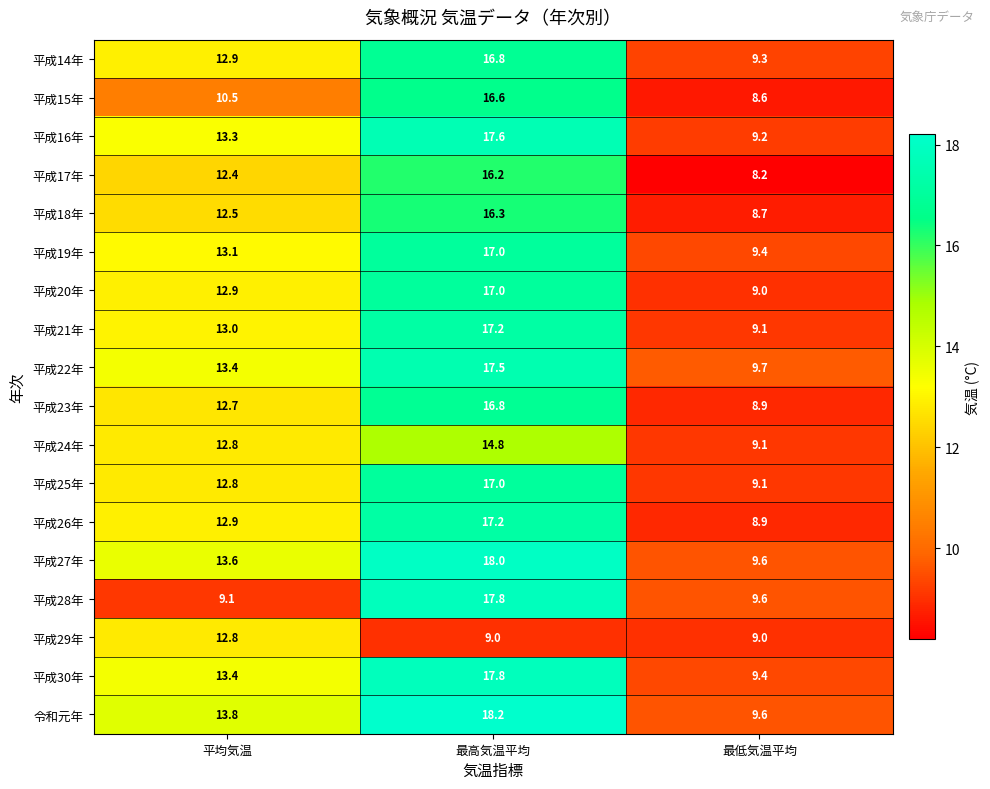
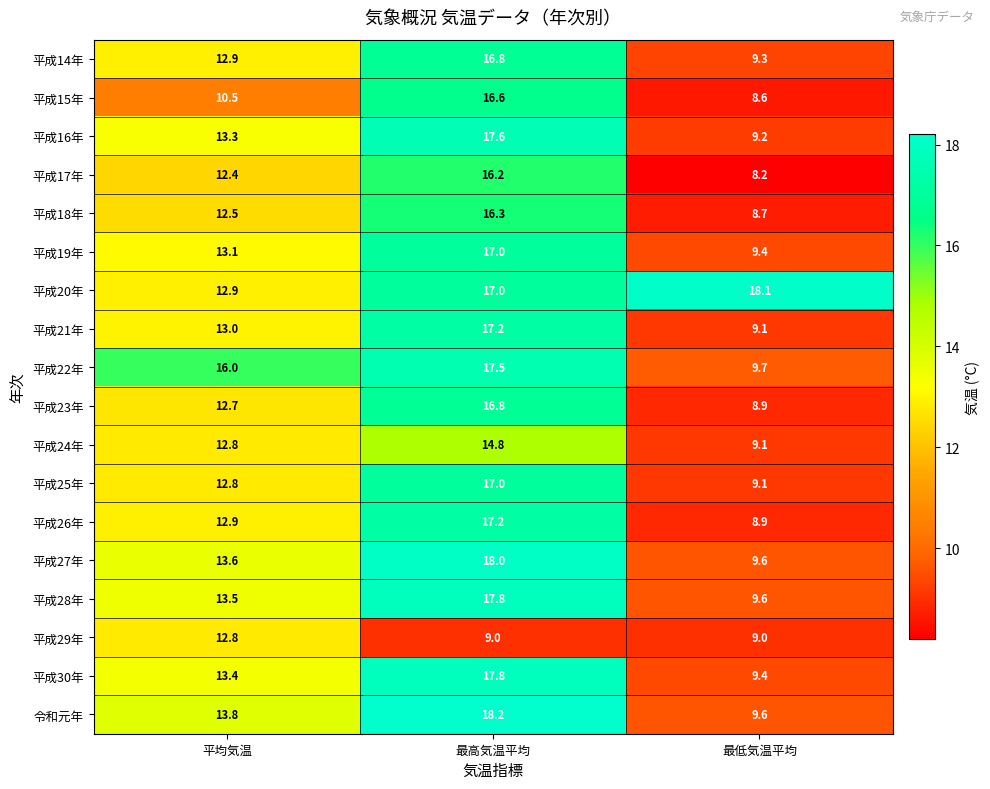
  {
    "平成14年": {
      "平均気温": 12.9,
      "最高気温平均": 16.8,
      "最低気温平均": 9.3
    },
    "平成15年": {
      "平均気温": 10.5,
      "最高気温平均": 16.6,
      "最低気温平均": 8.6
    },
    "平成16年": {
      "平均気温": 13.3,
      "最高気温平均": 17.6,
      "最低気温平均": 9.2
    },
    "平成17年": {
      "平均気温": 12.4,
      "最高気温平均": 16.2,
      "最低気温平均": 8.2
    },
    "平成18年": {
      "平均気温": 12.5,
      "最高気温平均": 16.3,
      "最低気温平均": 8.7
    },
    "平成19年": {
      "平均気温": 13.1,
      "最高気温平均": 17.0,
      "最低気温平均": 9.4
    },
    "平成20年": {
      "平均気温": 12.9,
      "最高気温平均": 17.0,
-     "最低気温平均": 9.0
+     "最低気温平均": 18.1
    },
    "平成21年": {
      "平均気温": 13.0,
      "最高気温平均": 17.2,
      "最低気温平均": 9.1
    },
    "平成22年": {
-     "平均気温": 13.4,
+     "平均気温": 16.0,
      "最高気温平均": 17.5,
      "最低気温平均": 9.7
    },
    "平成23年": {
      "平均気温": 12.7,
      "最高気温平均": 16.8,
      "最低気温平均": 8.9
    },
    "平成24年": {
      "平均気温": 12.8,
      "最高気温平均": 14.8,
      "最低気温平均": 9.1
    },
    "平成25年": {
      "平均気温": 12.8,
      "最高気温平均": 17.0,
      "最低気温平均": 9.1
    },
    "平成26年": {
      "平均気温": 12.9,
      "最高気温平均": 17.2,
      "最低気温平均": 8.9
    },
    "平成27年": {
      "平均気温": 13.6,
      "最高気温平均": 18.0,
      "最低気温平均": 9.6
    },
    "平成28年": {
-     "平均気温": 9.1,
+     "平均気温": 13.5,
      "最高気温平均": 17.8,
      "最低気温平均": 9.6
    },
    "平成29年": {
      "平均気温": 12.8,
      "最高気温平均": 9.0,
      "最低気温平均": 9.0
    },
    "平成30年": {
      "平均気温": 13.4,
      "最高気温平均": 17.8,
      "最低気温平均": 9.4
    },
    "令和元年": {
      "平均気温": 13.8,
      "最高気温平均": 18.2,
      "最低気温平均": 9.6
    }
  }
